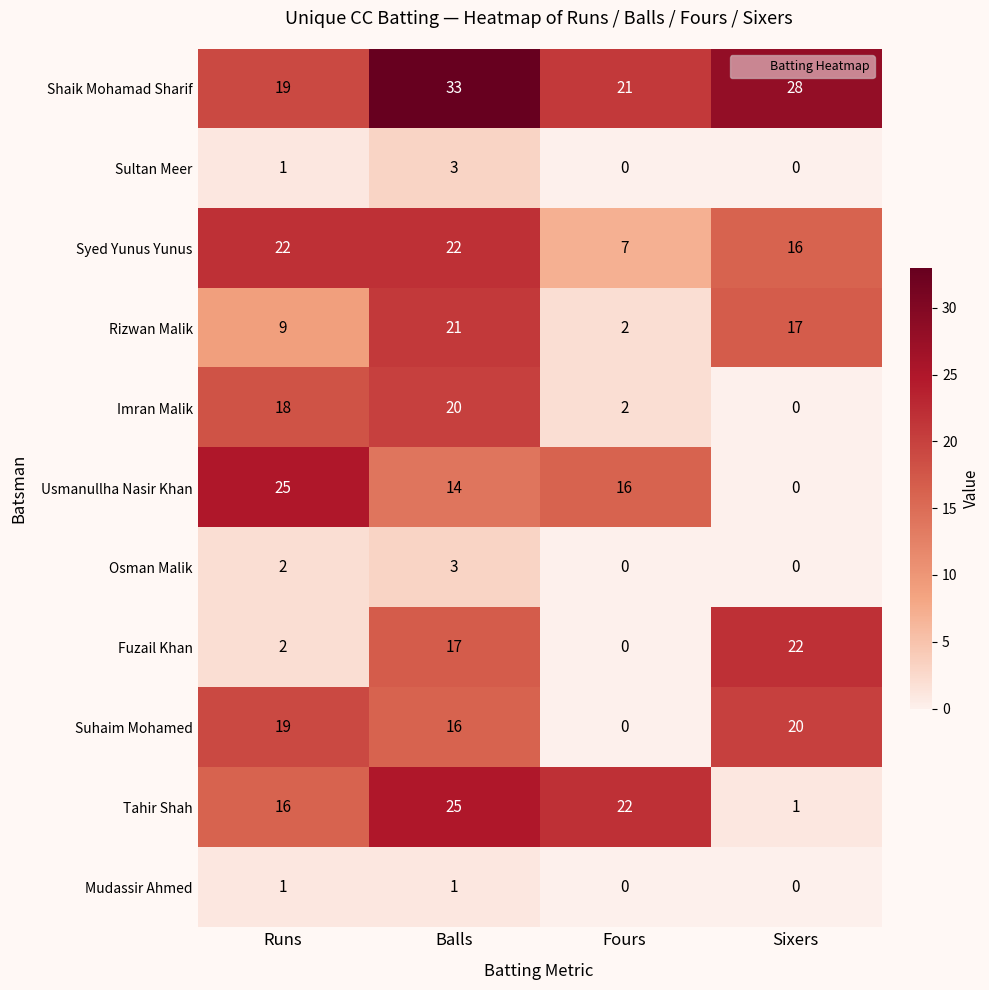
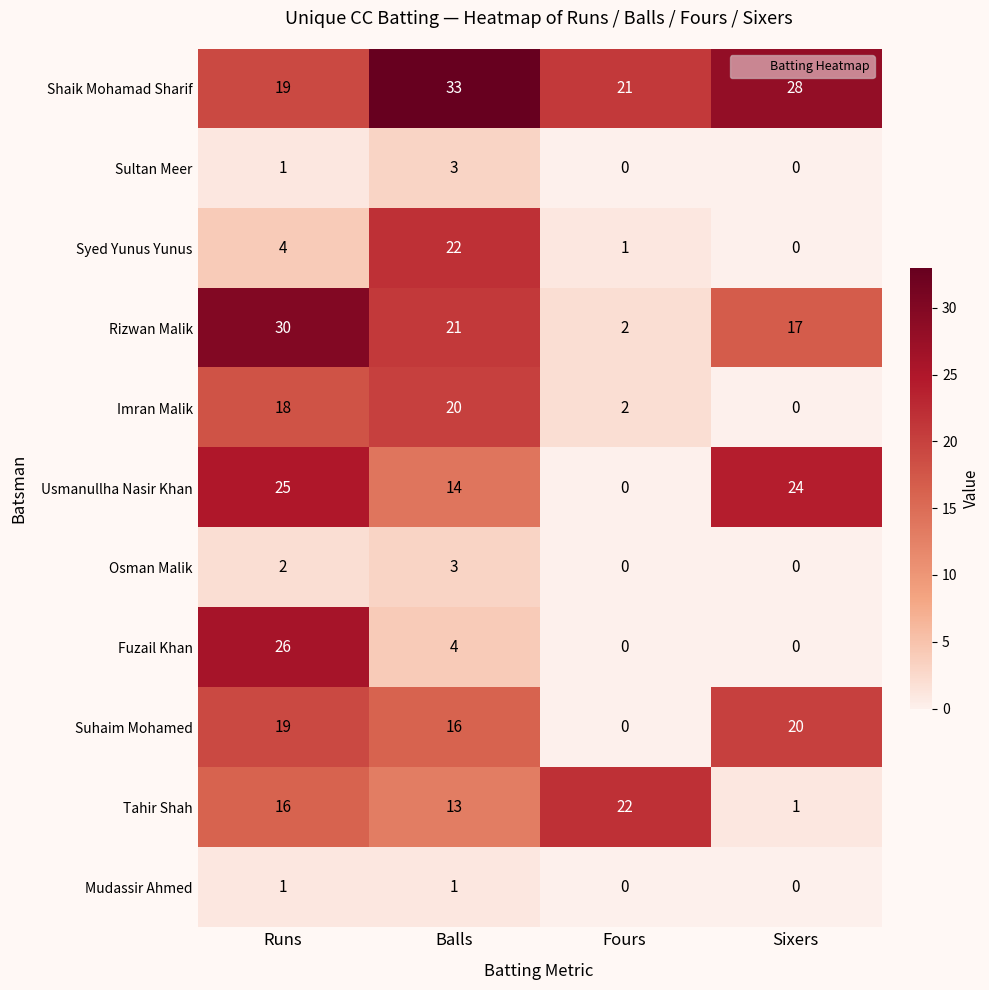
  {
    "Shaik Mohamad Sharif": {
      "Runs": 19,
      "Balls": 33,
      "Fours": 21,
      "Sixers": 28
    },
    "Sultan Meer": {
      "Runs": 1,
      "Balls": 3,
      "Fours": 0,
      "Sixers": 0
    },
    "Syed Yunus Yunus": {
-     "Runs": 22,
+     "Runs": 4,
      "Balls": 22,
-     "Fours": 7,
-     "Sixers": 16
+     "Fours": 1,
+     "Sixers": 0
    },
    "Rizwan Malik": {
-     "Runs": 9,
+     "Runs": 30,
      "Balls": 21,
      "Fours": 2,
      "Sixers": 17
    },
    "Imran Malik": {
      "Runs": 18,
      "Balls": 20,
      "Fours": 2,
      "Sixers": 0
    },
    "Usmanullha Nasir Khan": {
      "Runs": 25,
      "Balls": 14,
-     "Fours": 16,
-     "Sixers": 0
+     "Fours": 0,
+     "Sixers": 24
    },
    "Osman Malik": {
      "Runs": 2,
      "Balls": 3,
      "Fours": 0,
      "Sixers": 0
    },
    "Fuzail Khan": {
-     "Runs": 2,
-     "Balls": 17,
+     "Runs": 26,
+     "Balls": 4,
      "Fours": 0,
-     "Sixers": 22
+     "Sixers": 0
    },
    "Suhaim Mohamed": {
      "Runs": 19,
      "Balls": 16,
      "Fours": 0,
      "Sixers": 20
    },
    "Tahir Shah": {
      "Runs": 16,
-     "Balls": 25,
+     "Balls": 13,
      "Fours": 22,
      "Sixers": 1
    },
    "Mudassir Ahmed": {
      "Runs": 1,
      "Balls": 1,
      "Fours": 0,
      "Sixers": 0
    }
  }
